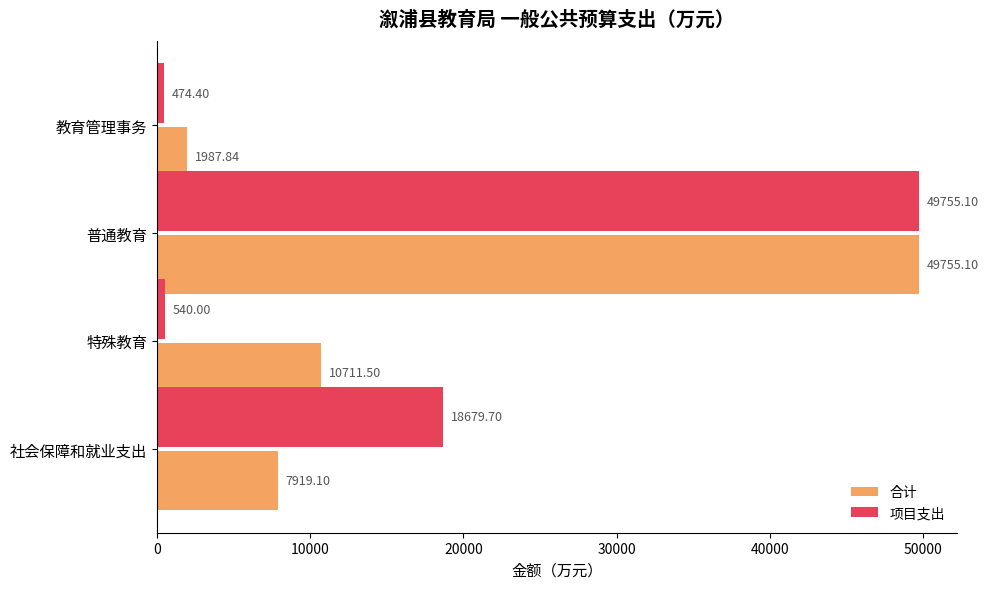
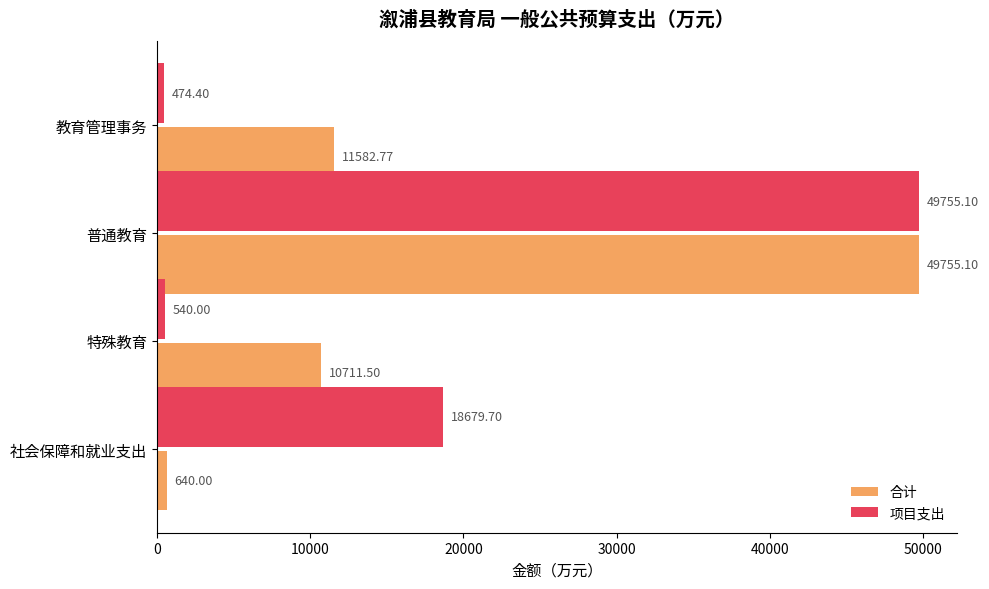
  {
    "合计": {
-     "教育管理事务": 1987.84,
+     "教育管理事务": 11582.77,
      "普通教育": 49755.10,
      "特殊教育": 10711.50,
-     "社会保障和就业支出": 7919.10
+     "社会保障和就业支出": 640.00
    },
    "项目支出": {
      "教育管理事务": 474.40,
      "普通教育": 49755.10,
      "特殊教育": 540.00,
      "社会保障和就业支出": 18679.70
    }
  }
